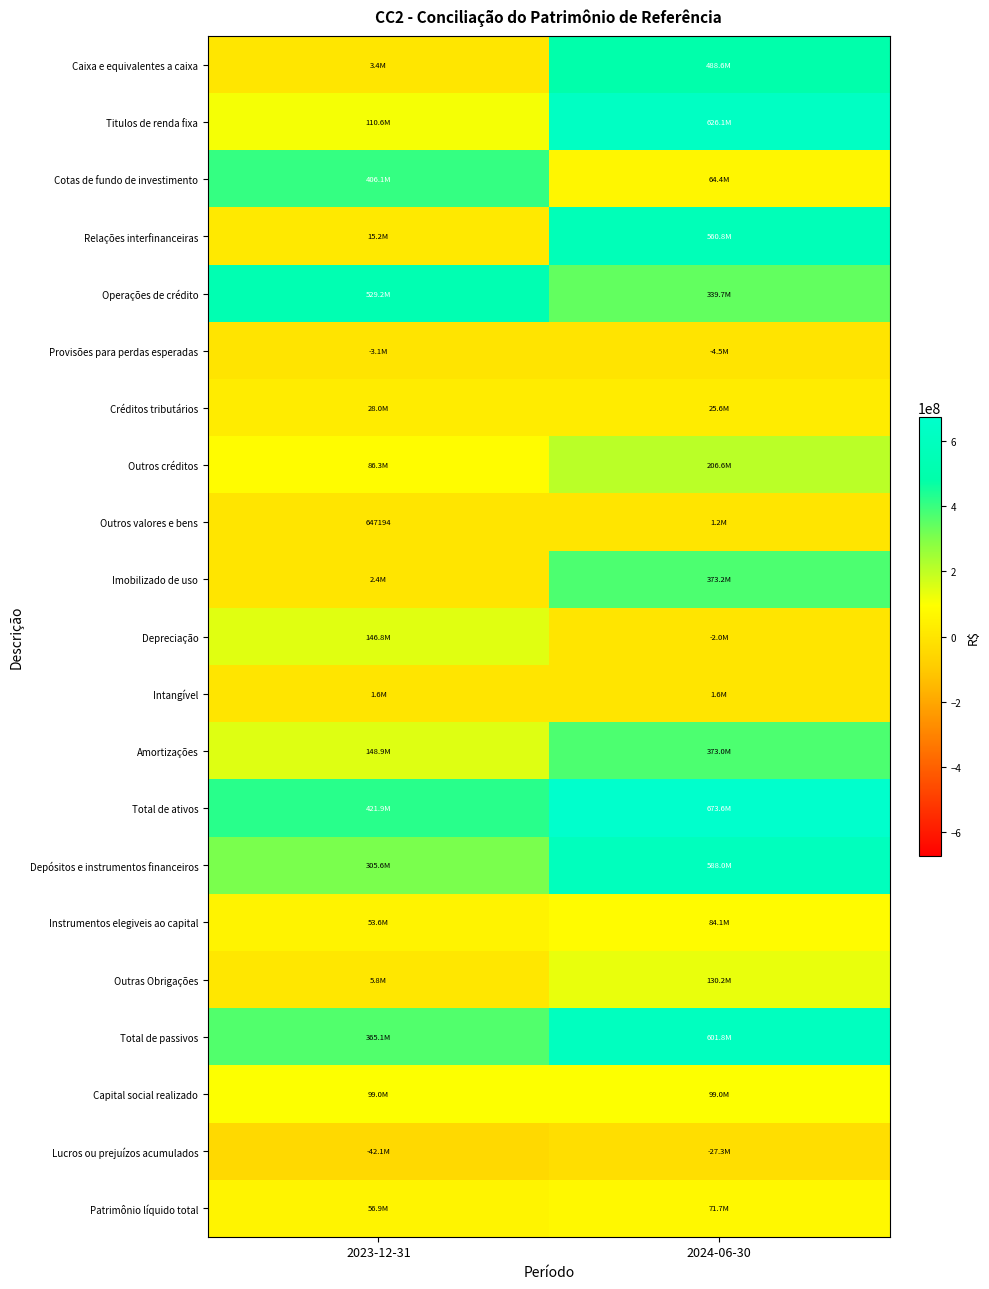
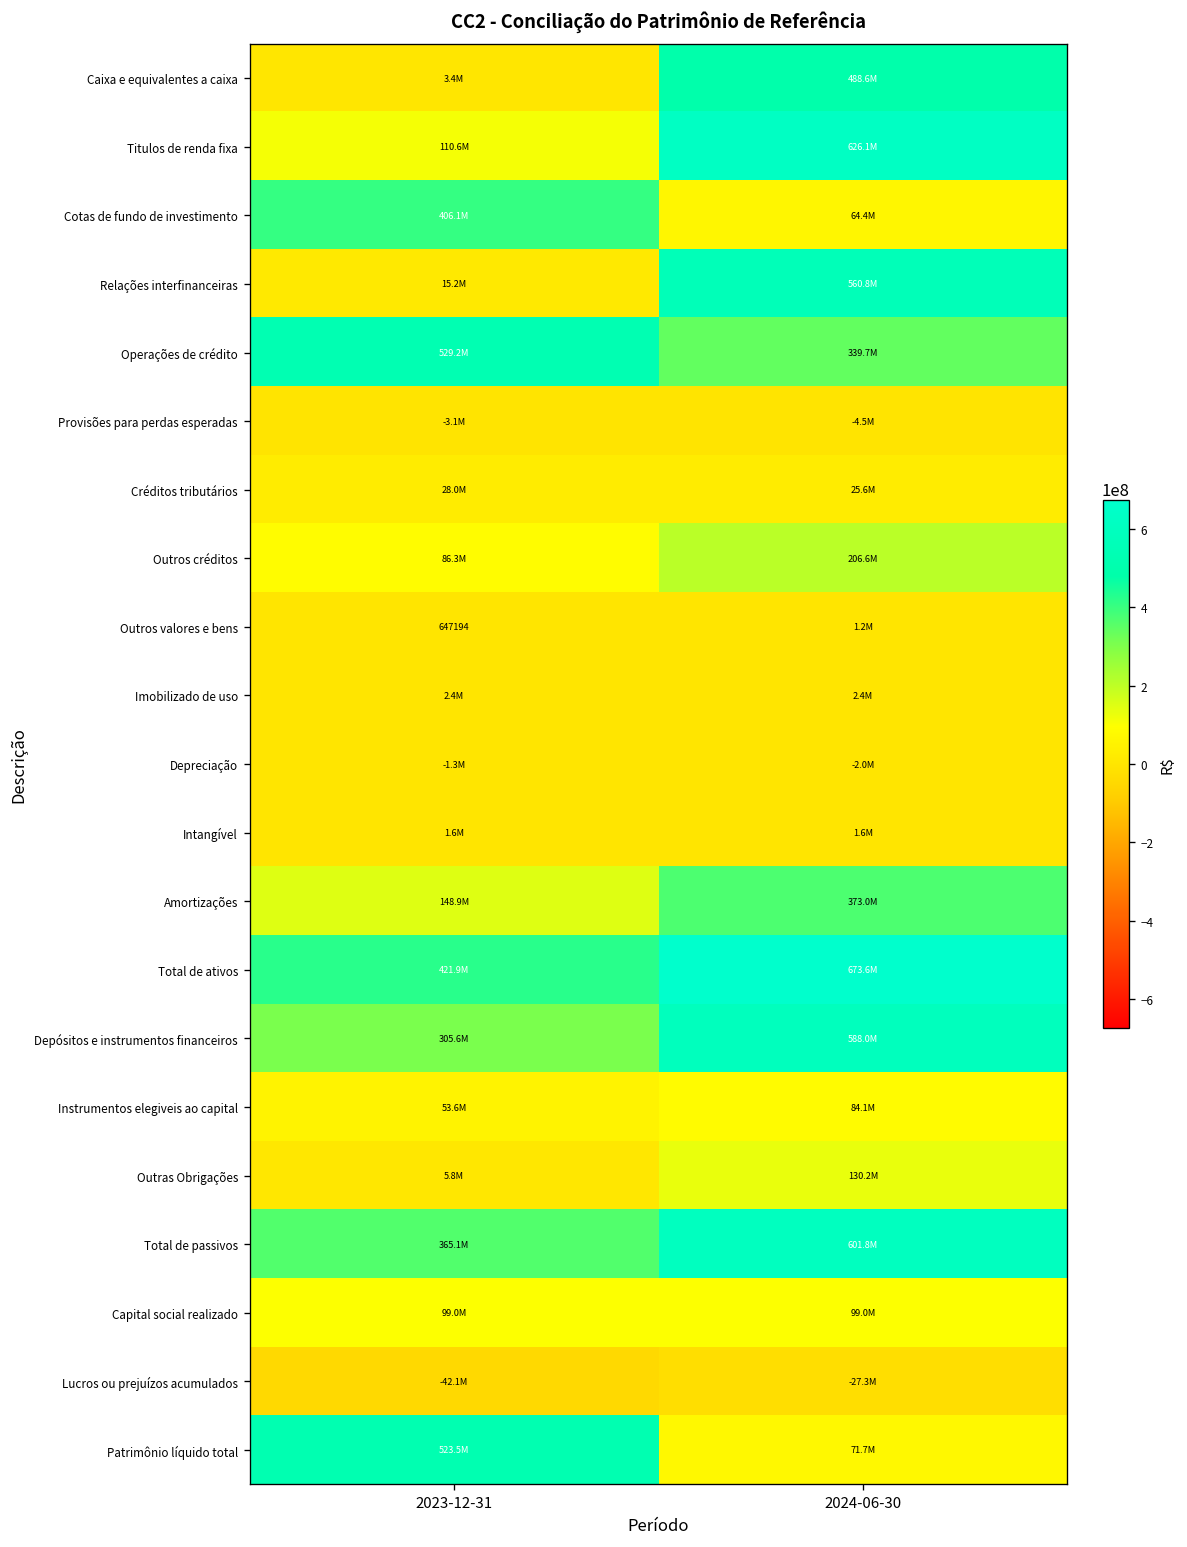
  {
    "Caixa e equivalentes a caixa": {
      "2023-12-31": "3.4M",
      "2024-06-30": "488.6M"
    },
    "Titulos de renda fixa": {
      "2023-12-31": "110.6M",
      "2024-06-30": "626.1M"
    },
    "Cotas de fundo de investimento": {
      "2023-12-31": "406.1M",
      "2024-06-30": "64.4M"
    },
    "Relações interfinanceiras": {
      "2023-12-31": "15.2M",
      "2024-06-30": "560.8M"
    },
    "Operações de crédito": {
      "2023-12-31": "529.2M",
      "2024-06-30": "339.7M"
    },
    "Provisões para perdas esperadas": {
      "2023-12-31": "-3.1M",
      "2024-06-30": "-4.5M"
    },
    "Créditos tributários": {
      "2023-12-31": "28.0M",
      "2024-06-30": "25.6M"
    },
    "Outros créditos": {
      "2023-12-31": "86.3M",
      "2024-06-30": "206.6M"
    },
    "Outros valores e bens": {
      "2023-12-31": "647194",
      "2024-06-30": "1.2M"
    },
    "Imobilizado de uso": {
      "2023-12-31": "2.4M",
-     "2024-06-30": "373.2M"
+     "2024-06-30": "2.4M"
    },
    "Depreciação": {
-     "2023-12-31": "146.8M",
+     "2023-12-31": "-1.3M",
      "2024-06-30": "-2.0M"
    },
    "Intangível": {
      "2023-12-31": "1.6M",
      "2024-06-30": "1.6M"
    },
    "Amortizações": {
      "2023-12-31": "148.9M",
      "2024-06-30": "373.0M"
    },
    "Total de ativos": {
      "2023-12-31": "421.9M",
      "2024-06-30": "673.6M"
    },
    "Depósitos e instrumentos financeiros": {
      "2023-12-31": "305.6M",
      "2024-06-30": "588.0M"
    },
    "Instrumentos elegiveis ao capital": {
      "2023-12-31": "53.6M",
      "2024-06-30": "84.1M"
    },
    "Outras Obrigações": {
      "2023-12-31": "5.8M",
      "2024-06-30": "130.2M"
    },
    "Total de passivos": {
      "2023-12-31": "365.1M",
      "2024-06-30": "601.8M"
    },
    "Capital social realizado": {
      "2023-12-31": "99.0M",
      "2024-06-30": "99.0M"
    },
    "Lucros ou prejuízos acumulados": {
      "2023-12-31": "-42.1M",
      "2024-06-30": "-27.3M"
    },
    "Patrimônio líquido total": {
-     "2023-12-31": "56.9M",
+     "2023-12-31": "523.5M",
      "2024-06-30": "71.7M"
    }
  }
